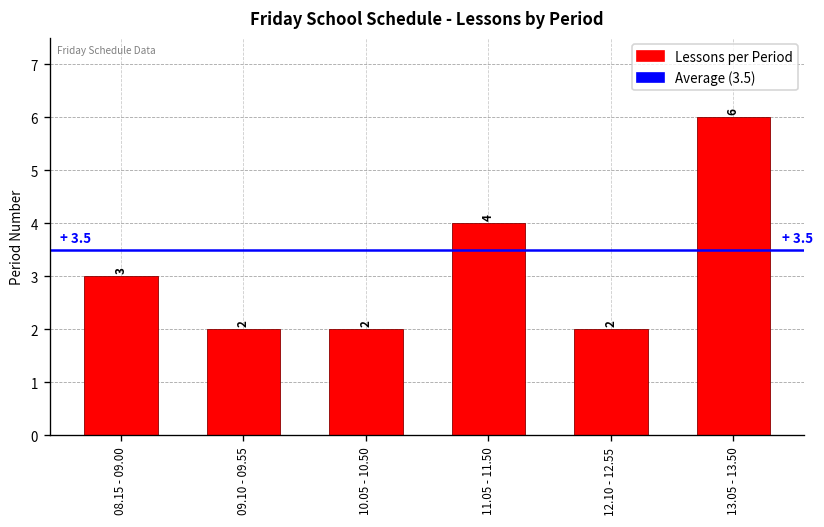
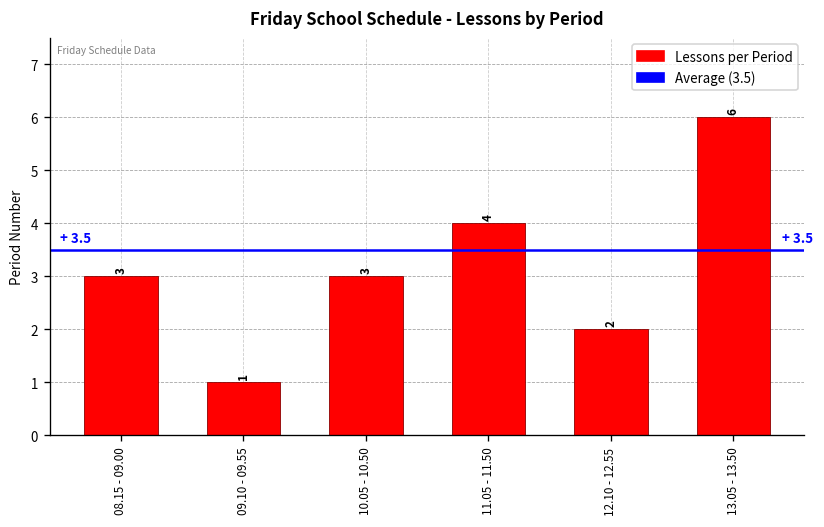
  {
    "08.15 - 09.00": 3,
-   "09.10 - 09.55": 2,
-   "10.05 - 10.50": 2,
+   "09.10 - 09.55": 1,
+   "10.05 - 10.50": 3,
    "11.05 - 11.50": 4,
    "12.10 - 12.55": 2,
    "13.05 - 13.50": 6
  }
